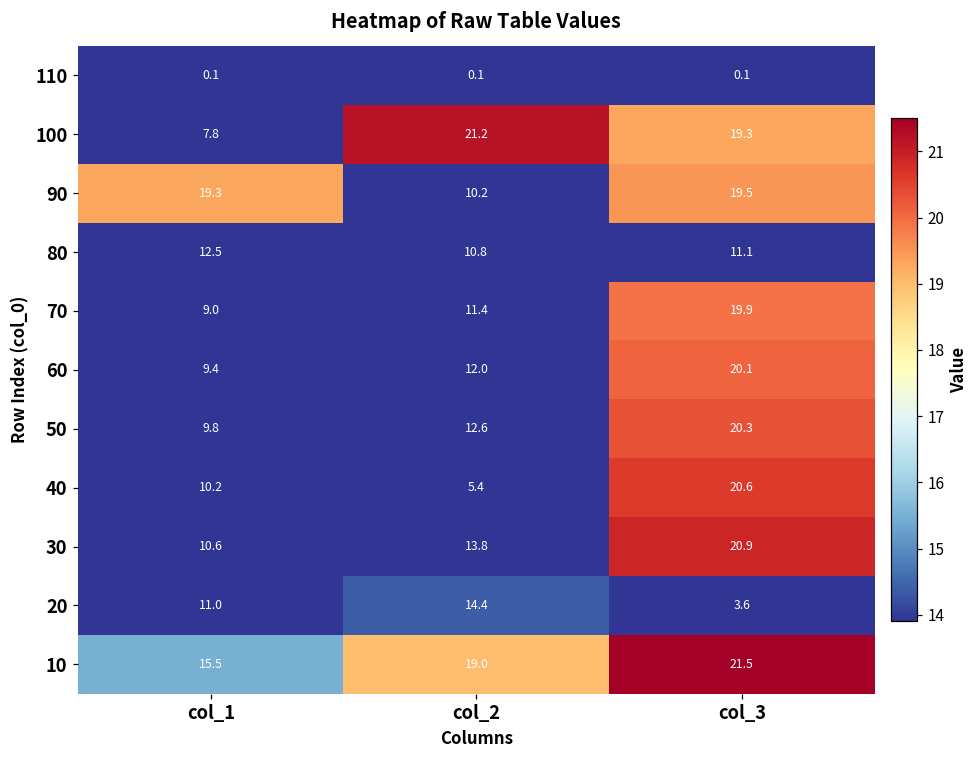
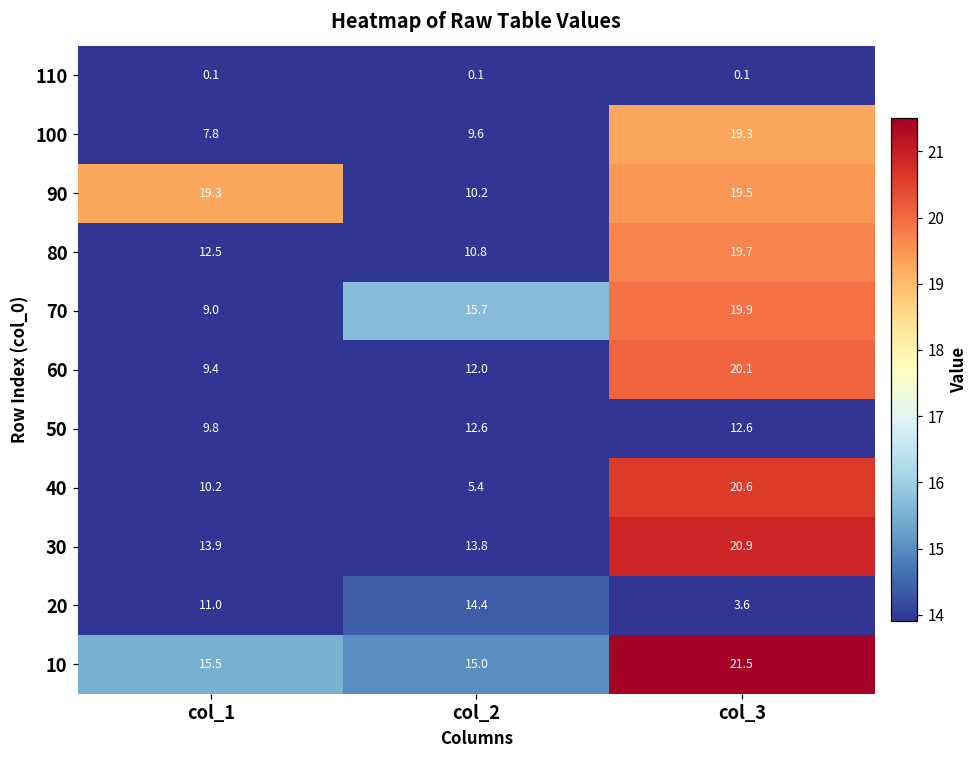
  {
    "110": {
      "col_1": 0.1,
      "col_2": 0.1,
      "col_3": 0.1
    },
    "100": {
      "col_1": 7.8,
-     "col_2": 21.2,
+     "col_2": 9.6,
      "col_3": 19.3
    },
    "90": {
      "col_1": 19.3,
      "col_2": 10.2,
      "col_3": 19.5
    },
    "80": {
      "col_1": 12.5,
      "col_2": 10.8,
-     "col_3": 11.1
+     "col_3": 19.7
    },
    "70": {
      "col_1": 9.0,
-     "col_2": 11.4,
+     "col_2": 15.7,
      "col_3": 19.9
    },
    "60": {
      "col_1": 9.4,
      "col_2": 12.0,
      "col_3": 20.1
    },
    "50": {
      "col_1": 9.8,
      "col_2": 12.6,
-     "col_3": 20.3
+     "col_3": 12.6
    },
    "40": {
      "col_1": 10.2,
      "col_2": 5.4,
      "col_3": 20.6
    },
    "30": {
-     "col_1": 10.6,
+     "col_1": 13.9,
      "col_2": 13.8,
      "col_3": 20.9
    },
    "20": {
      "col_1": 11.0,
      "col_2": 14.4,
      "col_3": 3.6
    },
    "10": {
      "col_1": 15.5,
-     "col_2": 19.0,
+     "col_2": 15.0,
      "col_3": 21.5
    }
  }
